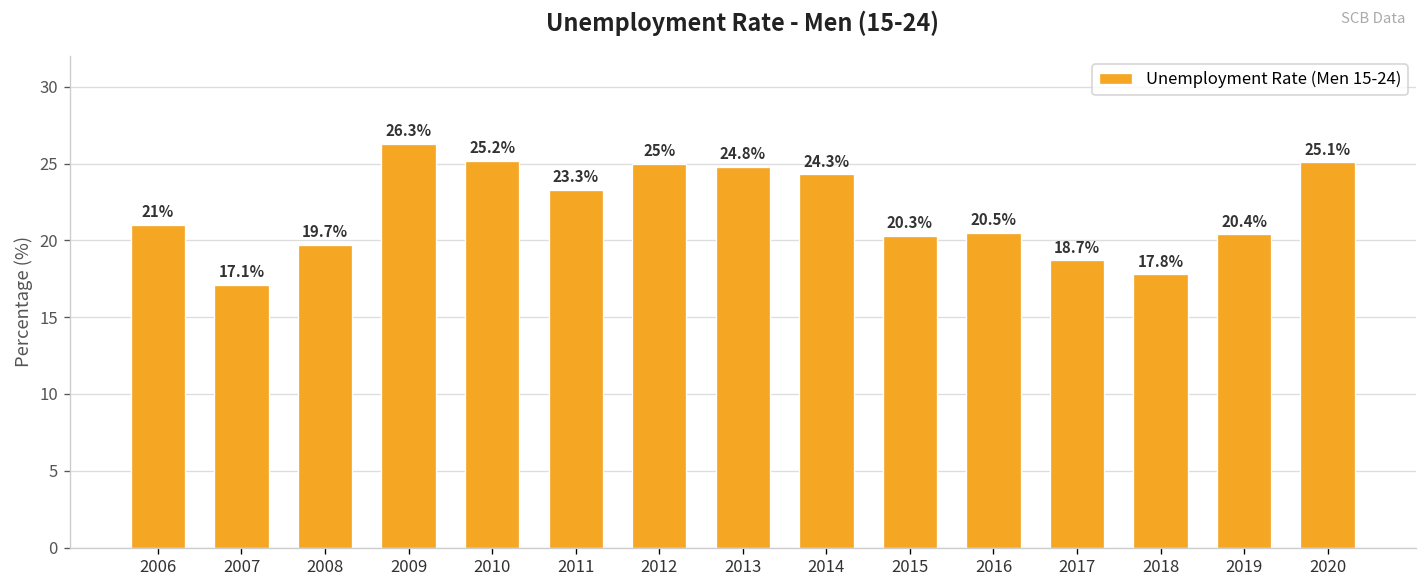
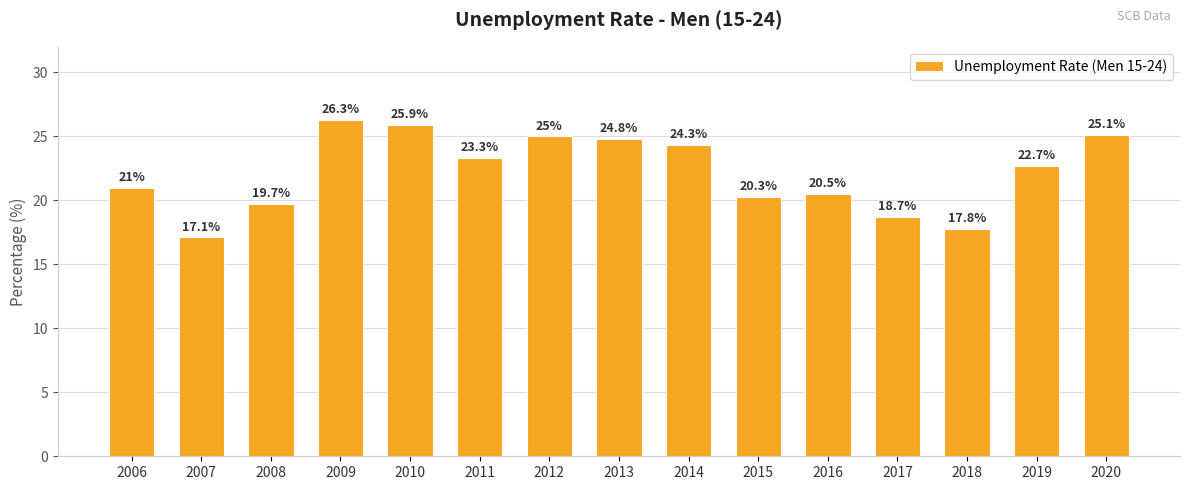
  {
    "2006": "21%",
    "2007": "17.1%",
    "2008": "19.7%",
    "2009": "26.3%",
-   "2010": "25.2%",
+   "2010": "25.9%",
    "2011": "23.3%",
    "2012": "25%",
    "2013": "24.8%",
    "2014": "24.3%",
    "2015": "20.3%",
    "2016": "20.5%",
    "2017": "18.7%",
    "2018": "17.8%",
-   "2019": "20.4%",
+   "2019": "22.7%",
    "2020": "25.1%"
  }
